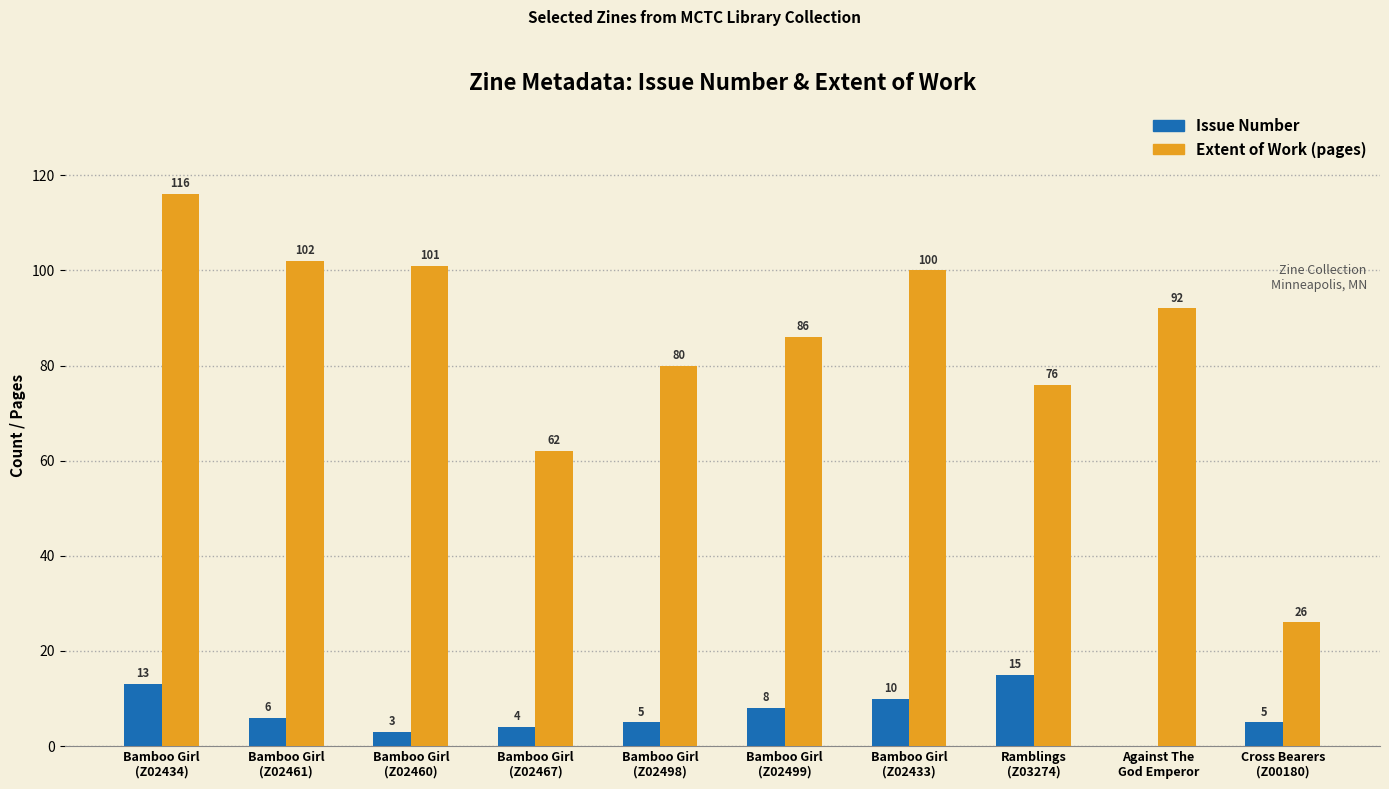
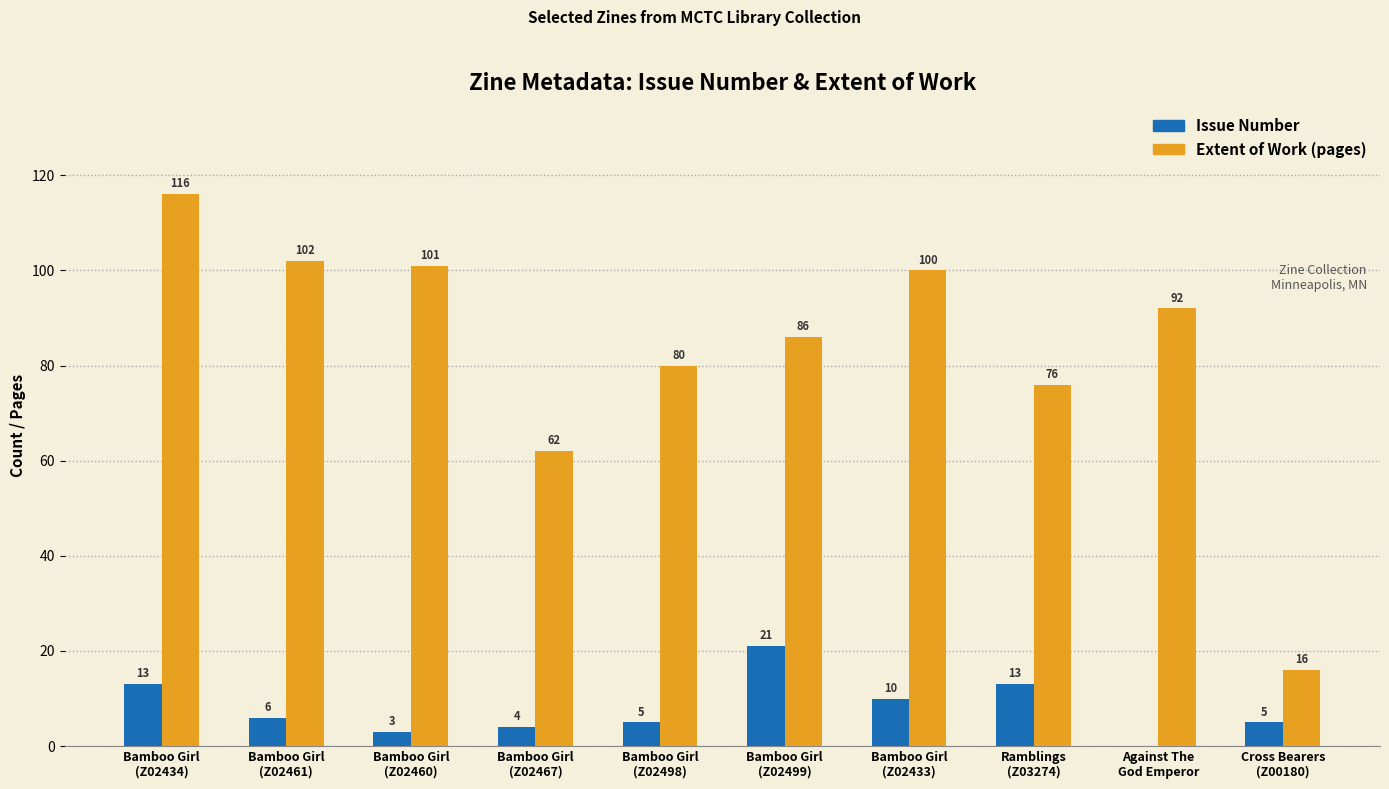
  {
    "Issue Number": {
      "Bamboo Girl (Z02434)": 13,
      "Bamboo Girl (Z02461)": 6,
      "Bamboo Girl (Z02460)": 3,
      "Bamboo Girl (Z02467)": 4,
      "Bamboo Girl (Z02498)": 5,
-     "Bamboo Girl (Z02499)": 8,
+     "Bamboo Girl (Z02499)": 21,
      "Bamboo Girl (Z02433)": 10,
-     "Ramblings (Z03274)": 15,
+     "Ramblings (Z03274)": 13,
      "Cross Bearers (Z00180)": 5
    },
    "Extent of Work (pages)": {
      "Bamboo Girl (Z02434)": 116,
      "Bamboo Girl (Z02461)": 102,
      "Bamboo Girl (Z02460)": 101,
      "Bamboo Girl (Z02467)": 62,
      "Bamboo Girl (Z02498)": 80,
      "Bamboo Girl (Z02499)": 86,
      "Bamboo Girl (Z02433)": 100,
      "Ramblings (Z03274)": 76,
      "Against The God Emperor": 92,
-     "Cross Bearers (Z00180)": 26
+     "Cross Bearers (Z00180)": 16
    }
  }
